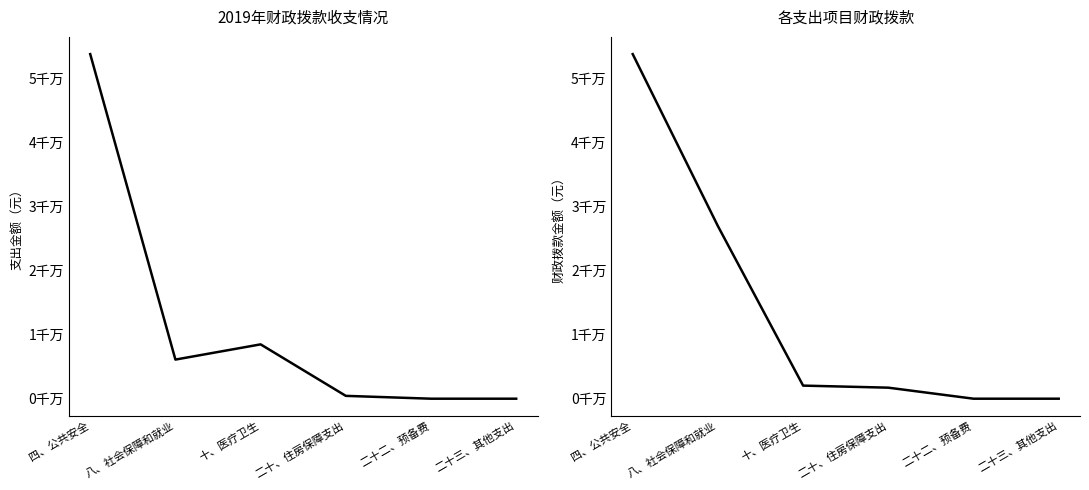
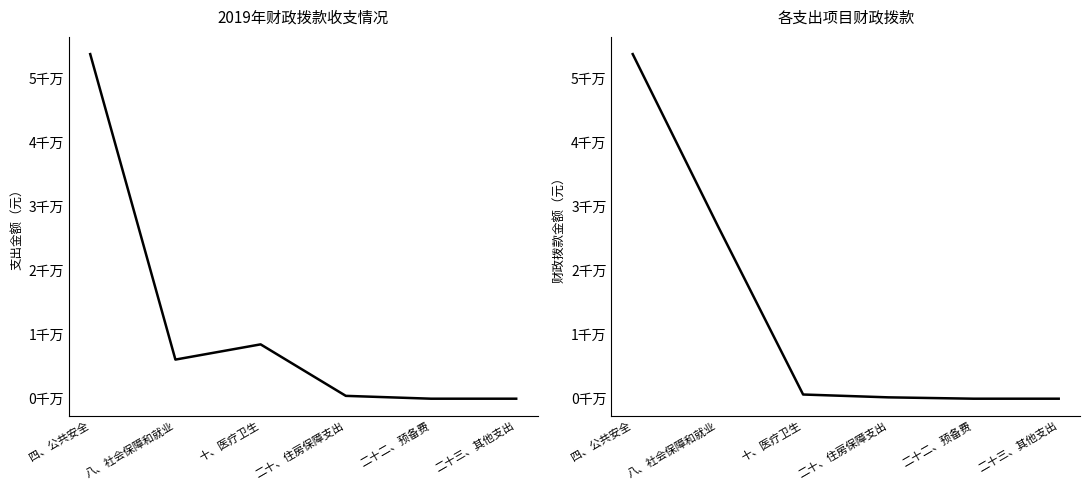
  {
    "2019年财政拨款收支情况": {
      "四、公共安全": "5.4千万",
      "八、社会保障和就业": "0.6千万",
      "十、医疗卫生": "0.8千万",
      "二十、住房保障支出": "0.0千万",
      "二十二、预备费": "0.0千万",
      "二十三、其他支出": "0.0千万"
    },
    "各支出项目财政拨款": {
      "四、公共安全": "5.4千万",
      "八、社会保障和就业": "2.7千万",
-     "十、医疗卫生": "0.2千万",
-     "二十、住房保障支出": "0.2千万",
+     "十、医疗卫生": "0.1千万",
+     "二十、住房保障支出": "0.0千万",
      "二十二、预备费": "0.0千万",
      "二十三、其他支出": "0.0千万"
    }
  }
